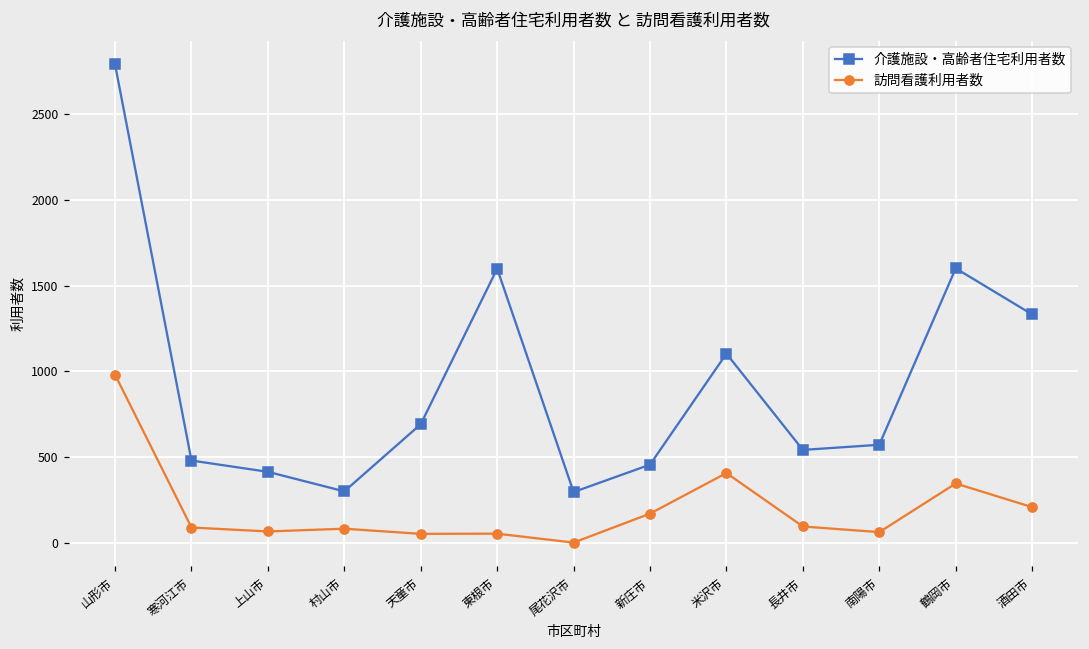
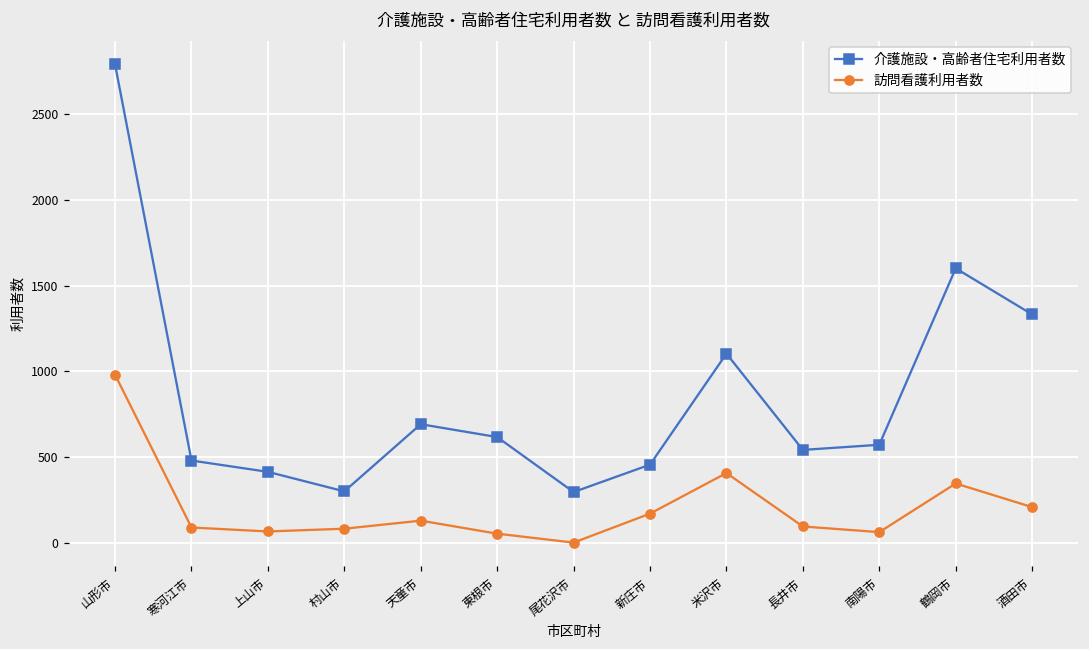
  {
    "介護施設・高齢者住宅利用者数": {
      "山形市": 2790,
      "寒河江市": 480,
      "上山市": 410,
      "村山市": 300,
      "天童市": 690,
-     "東根市": 1600,
+     "東根市": 620,
      "尾花沢市": 300,
      "新庄市": 460,
      "米沢市": 1100,
      "長井市": 540,
      "南陽市": 570,
      "鶴岡市": 1600,
      "酒田市": 1330
    },
    "訪問看護利用者数": {
      "山形市": 980,
      "寒河江市": 90,
      "上山市": 70,
      "村山市": 80,
-     "天童市": 50,
+     "天童市": 130,
      "東根市": 50,
      "尾花沢市": 0,
      "新庄市": 170,
      "米沢市": 410,
      "長井市": 90,
      "南陽市": 60,
      "鶴岡市": 350,
      "酒田市": 210
    }
  }
